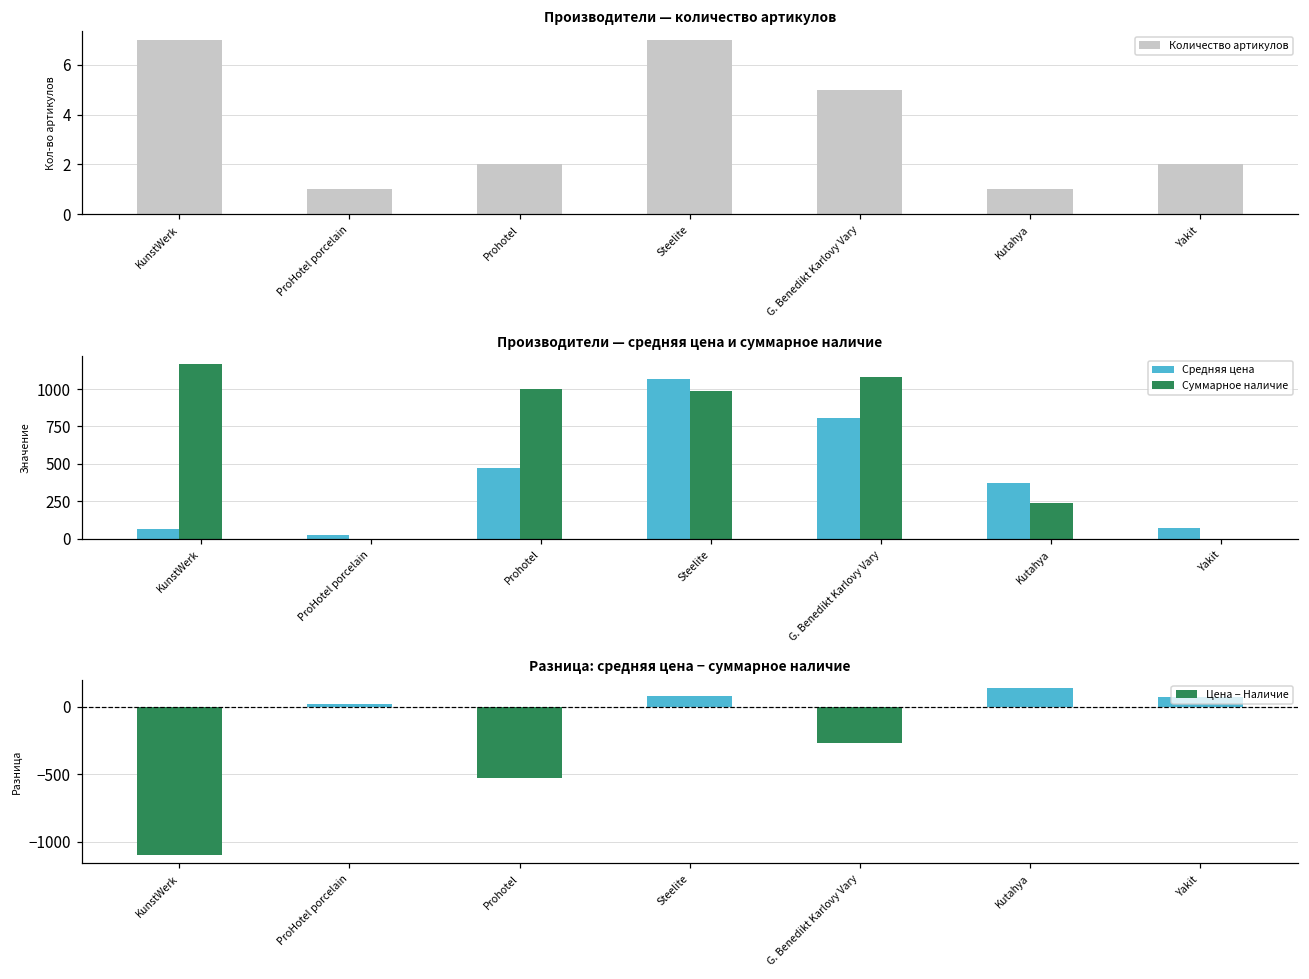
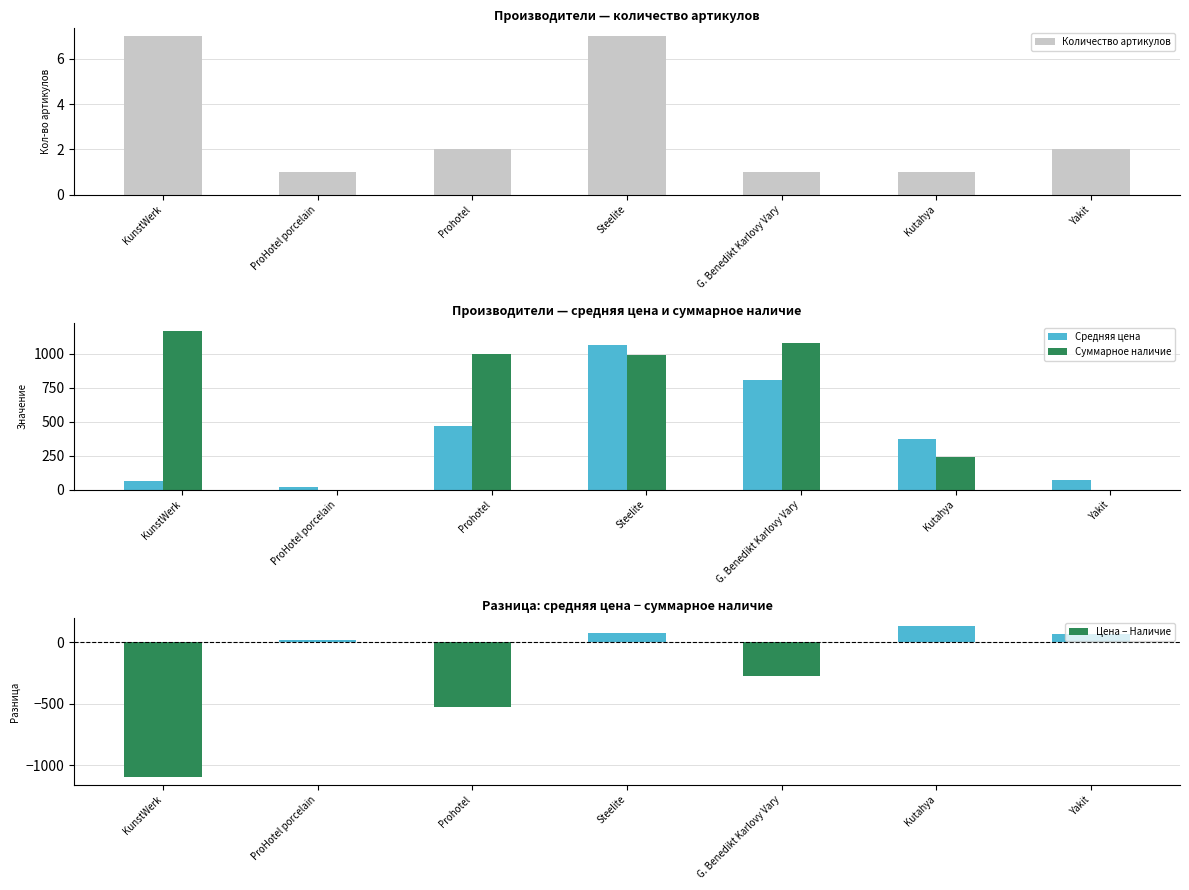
  {
    "Производители — количество артикулов": {
      "KunstWerk": 7,
      "ProHotel porcelain": 1,
      "Prohotel": 2,
      "Steelite": 7,
-     "G. Benedikt Karlovy Vary": 5,
+     "G. Benedikt Karlovy Vary": 1,
      "Kutahya": 1,
      "Yakit": 2
    },
    "Производители — средняя цена и суммарное наличие": {
      "Средняя цена": {
        "KunstWerk": 70,
        "ProHotel porcelain": 20,
        "Prohotel": 470,
        "Steelite": 1070,
        "G. Benedikt Karlovy Vary": 810,
        "Kutahya": 370,
        "Yakit": 70
      },
      "Суммарное наличие": {
        "KunstWerk": 1170,
        "ProHotel porcelain": 0,
        "Prohotel": 1000,
        "Steelite": 990,
        "G. Benedikt Karlovy Vary": 1080,
        "Kutahya": 240,
        "Yakit": 0
      }
    },
    "Разница: средняя цена − суммарное наличие": {
      "KunstWerk": -1100,
      "ProHotel porcelain": 20,
      "Prohotel": -530,
      "Steelite": 80,
      "G. Benedikt Karlovy Vary": -270,
      "Kutahya": 130
    }
  }
